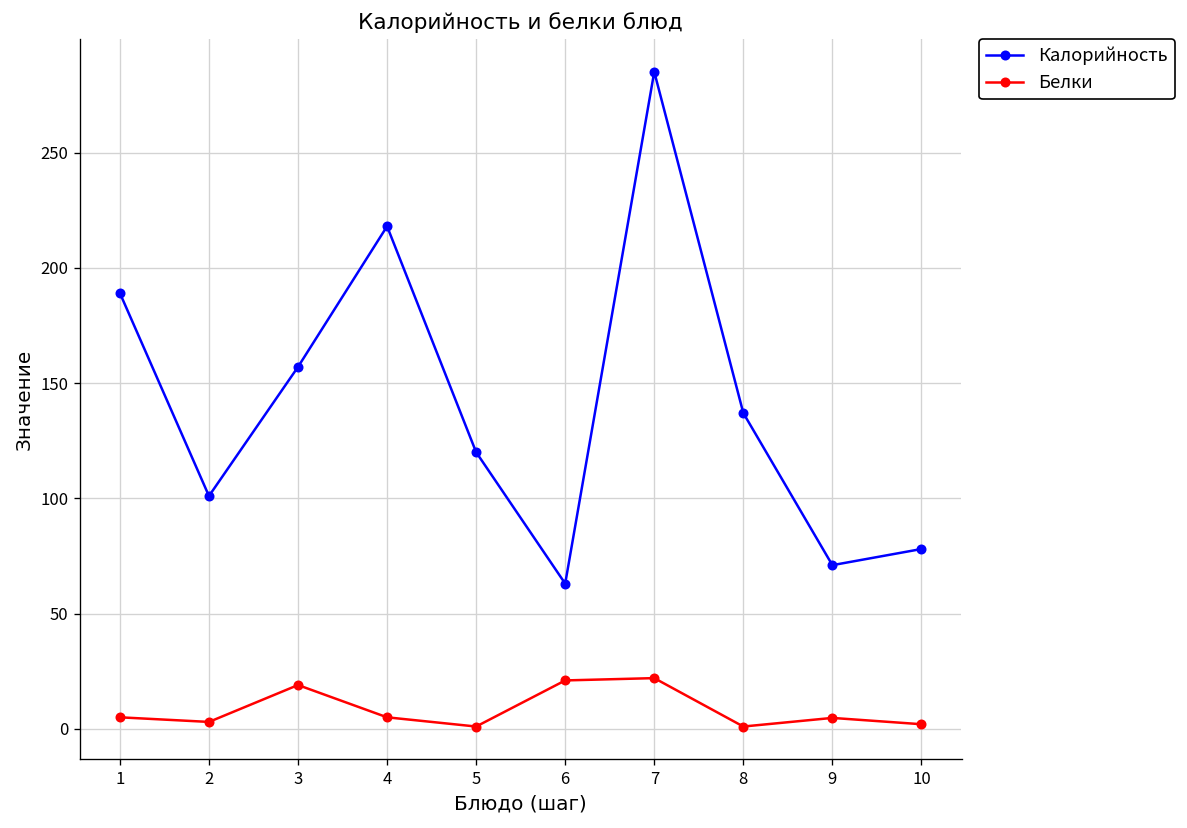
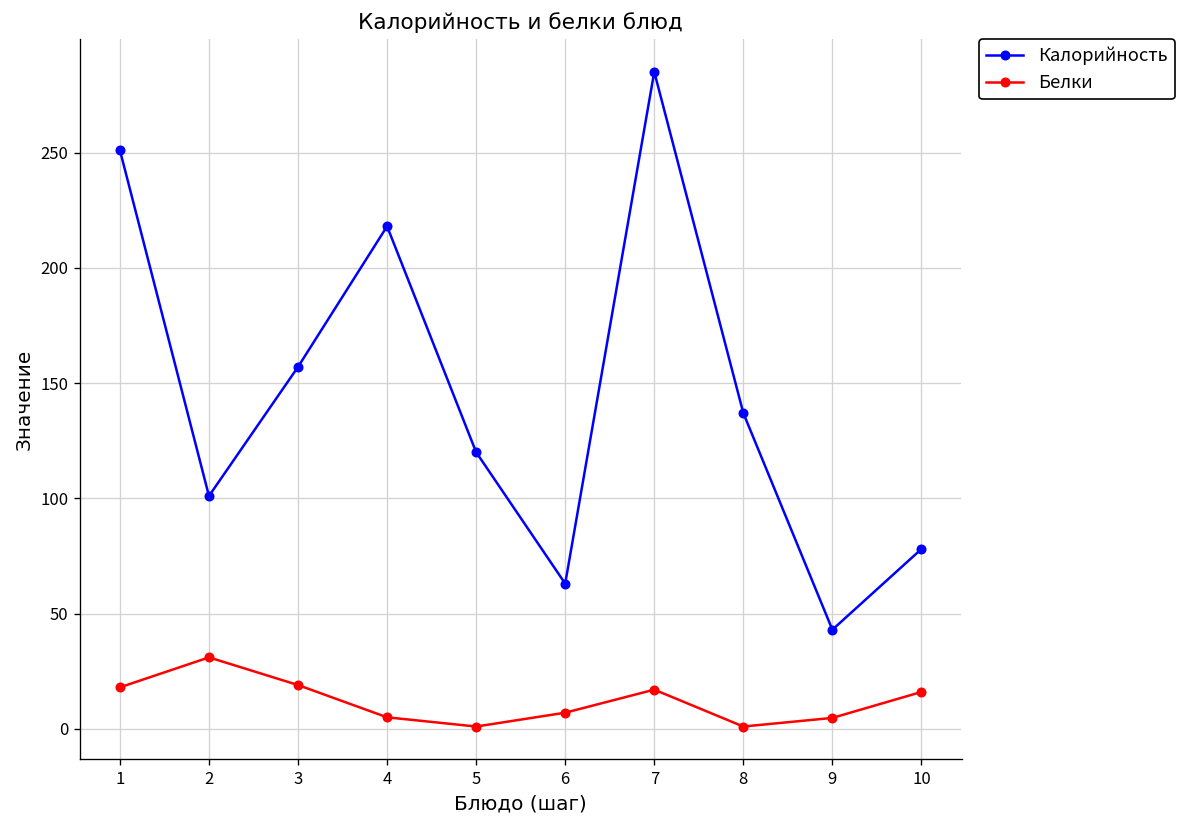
  {
    "Калорийность": {
-     "1": 189,
+     "1": 251,
      "2": 101,
      "3": 157,
      "4": 218,
      "5": 120,
      "6": 63,
      "7": 285,
      "8": 137,
-     "9": 71,
+     "9": 43,
      "10": 78
    },
    "Белки": {
-     "1": 5,
-     "2": 3,
+     "1": 18,
+     "2": 31,
      "3": 19,
      "4": 5,
      "5": 1,
-     "6": 21,
-     "7": 22,
+     "6": 7,
+     "7": 17,
      "8": 1,
      "9": 5,
-     "10": 2
+     "10": 16
    }
  }
